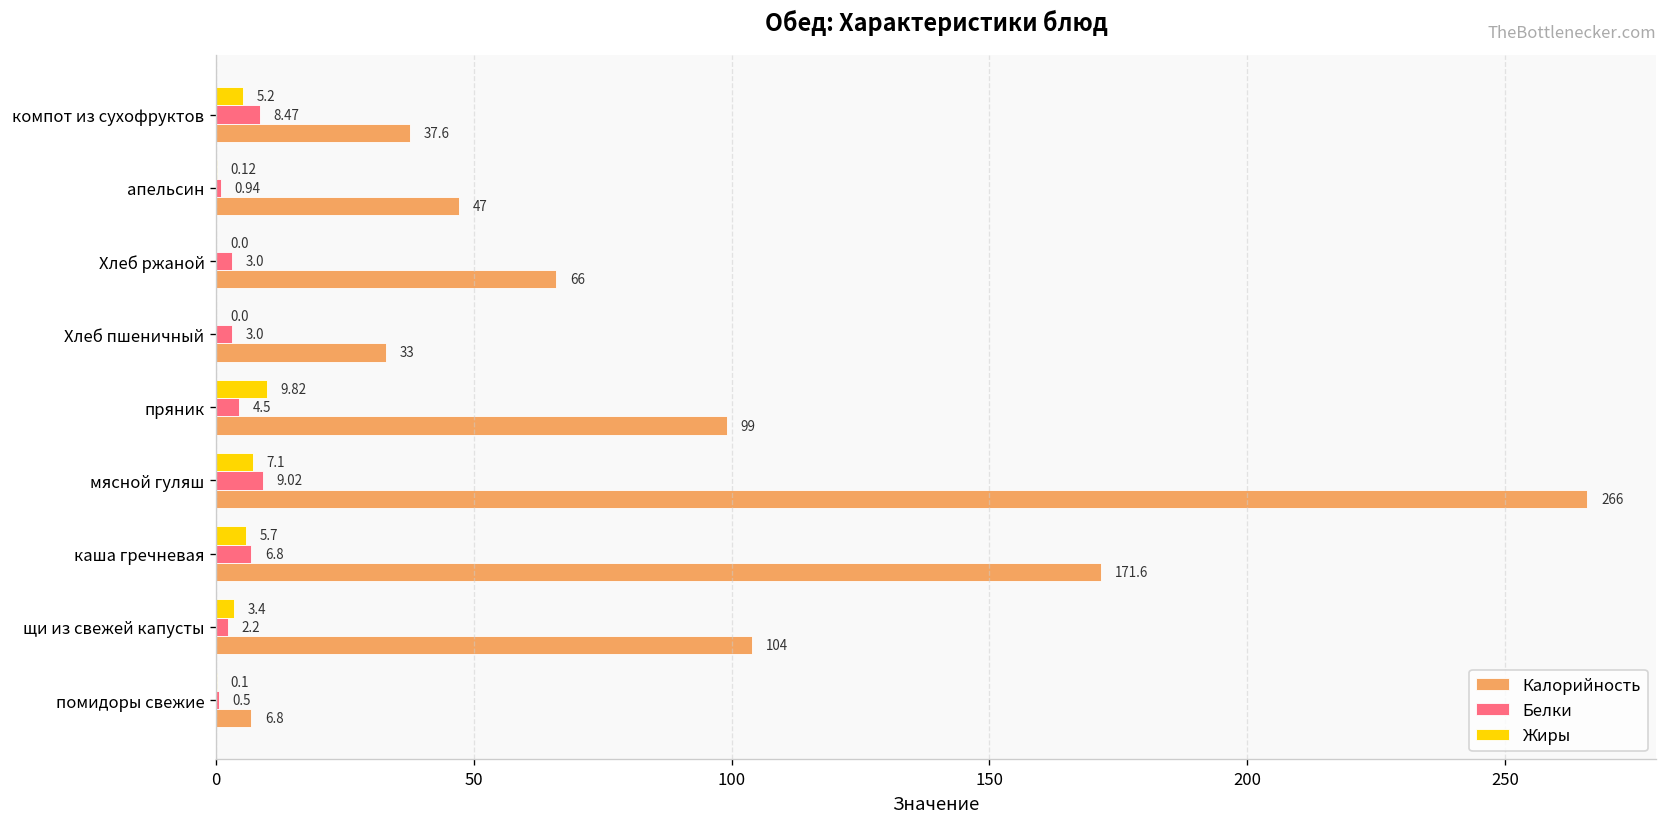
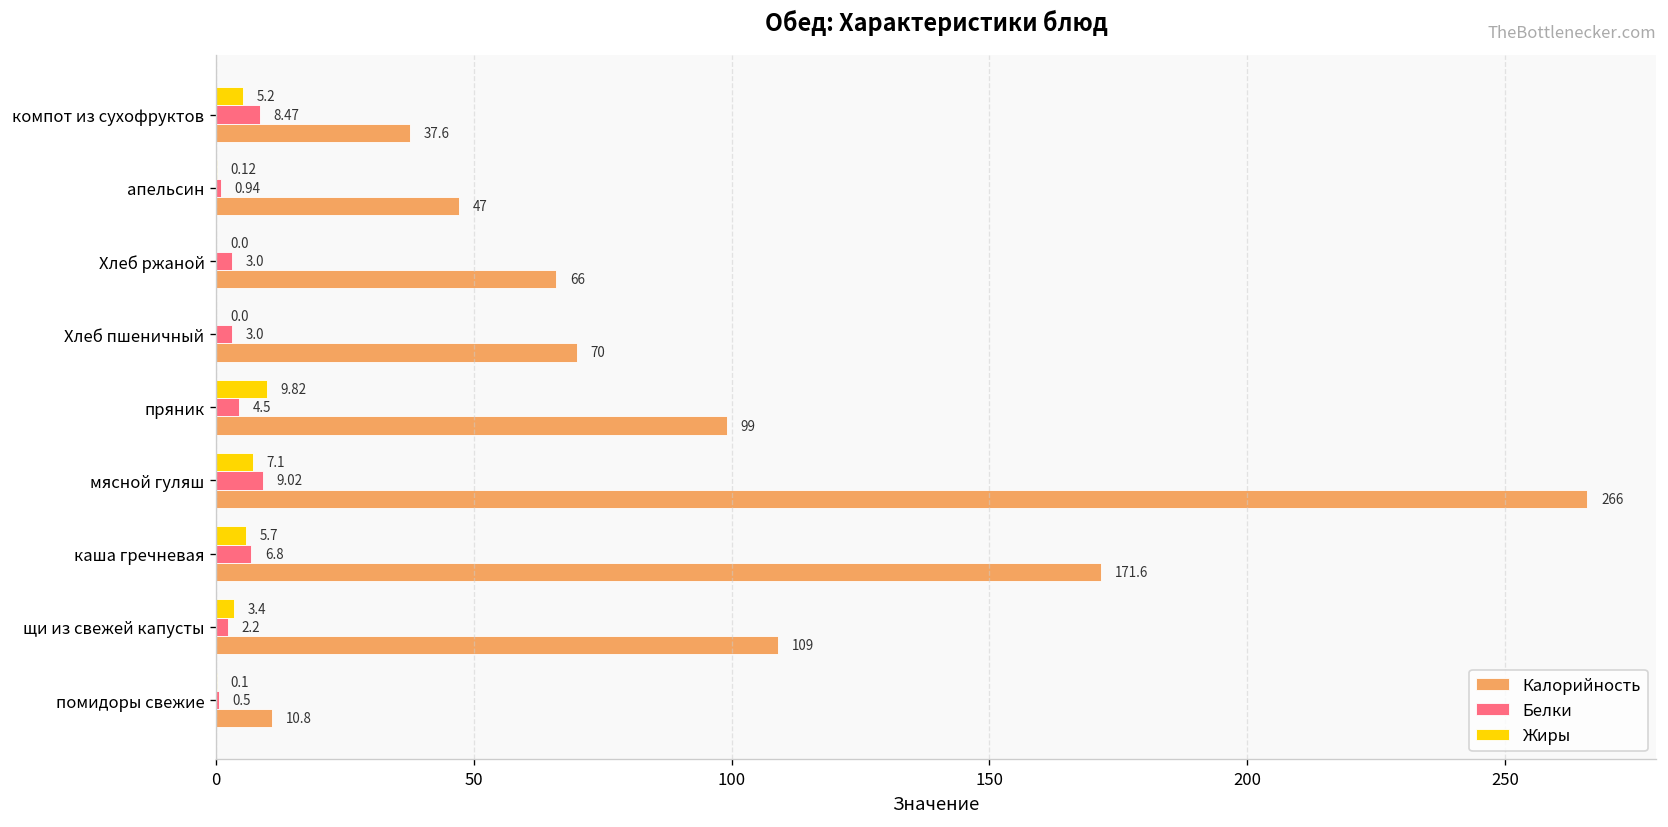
  {
    "Калорийность": {
      "компот из сухофруктов": 37.6,
      "апельсин": 47,
      "Хлеб ржаной": 66,
-     "Хлеб пшеничный": 33,
+     "Хлеб пшеничный": 70,
      "пряник": 99,
      "мясной гуляш": 266,
      "каша гречневая": 171.6,
-     "щи из свежей капусты": 104,
-     "помидоры свежие": 6.8
+     "щи из свежей капусты": 109,
+     "помидоры свежие": 10.8
    },
    "Белки": {
      "компот из сухофруктов": 8.47,
      "апельсин": 0.94,
      "Хлеб ржаной": 3.0,
      "Хлеб пшеничный": 3.0,
      "пряник": 4.5,
      "мясной гуляш": 9.02,
      "каша гречневая": 6.8,
      "щи из свежей капусты": 2.2,
      "помидоры свежие": 0.5
    },
    "Жиры": {
      "компот из сухофруктов": 5.2,
      "апельсин": 0.12,
      "Хлеб ржаной": 0.0,
      "Хлеб пшеничный": 0.0,
      "пряник": 9.82,
      "мясной гуляш": 7.1,
      "каша гречневая": 5.7,
      "щи из свежей капусты": 3.4,
      "помидоры свежие": 0.1
    }
  }
